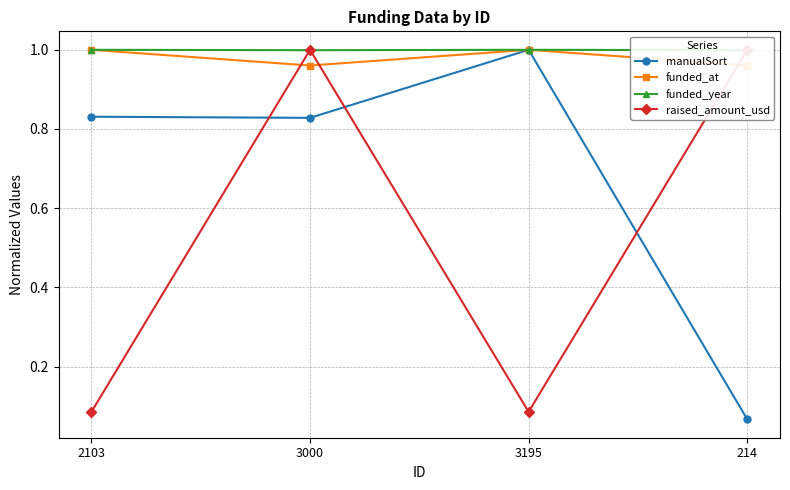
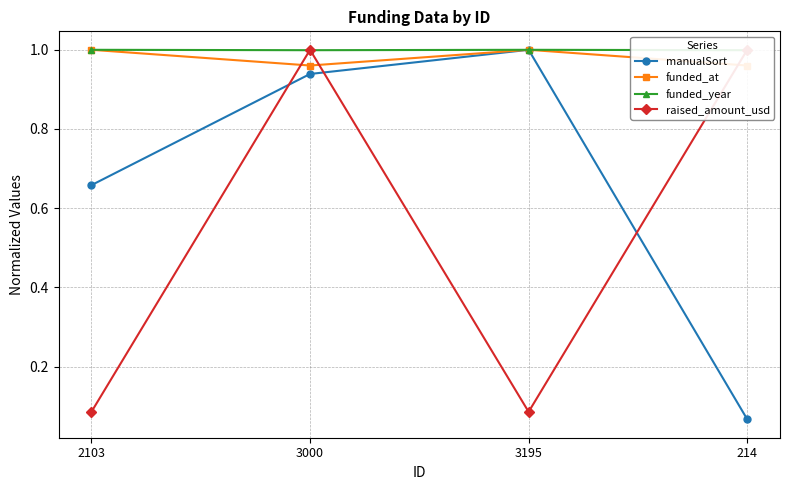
  {
    "manualSort": {
-     "2103": 0.83,
-     "3000": 0.83,
+     "2103": 0.66,
+     "3000": 0.94,
      "214": 0.07
    },
    "funded_at": {
      "3000": 0.96
    },
    "raised_amount_usd": {
      "2103": 0.09,
      "3195": 0.09
    }
  }
